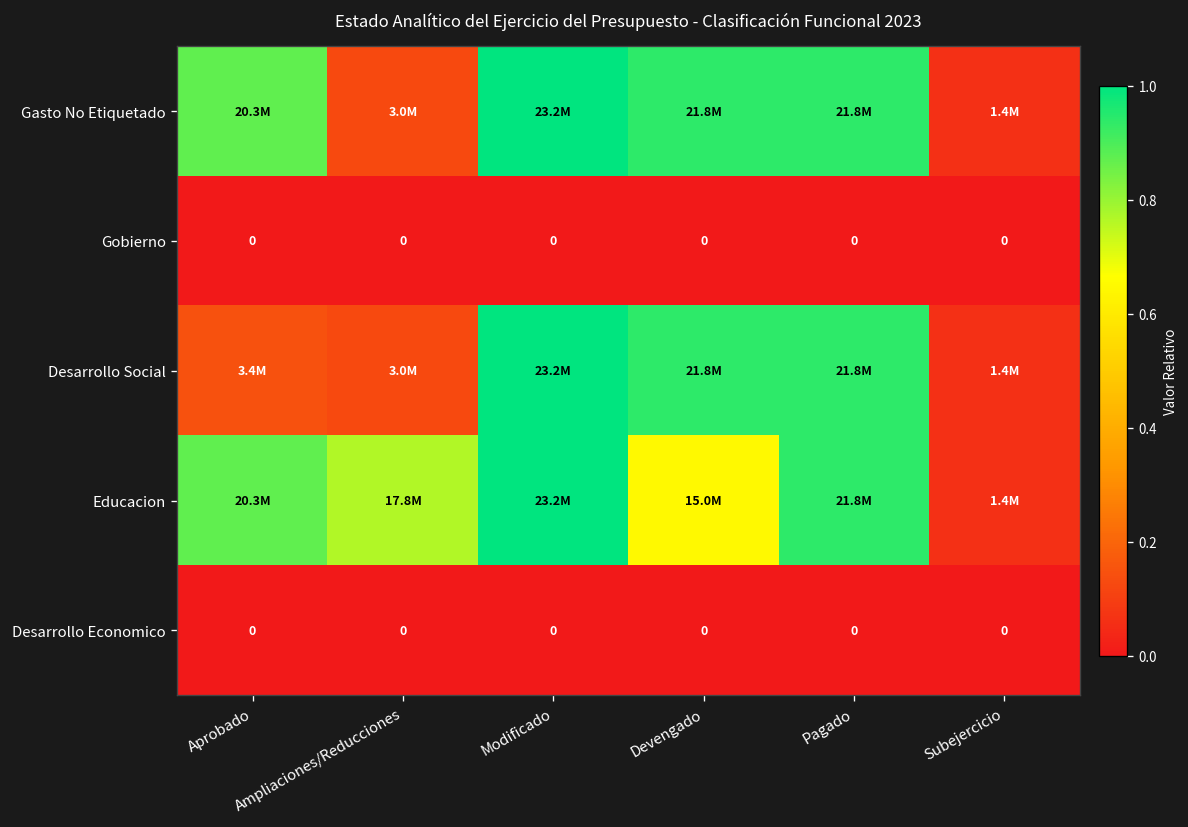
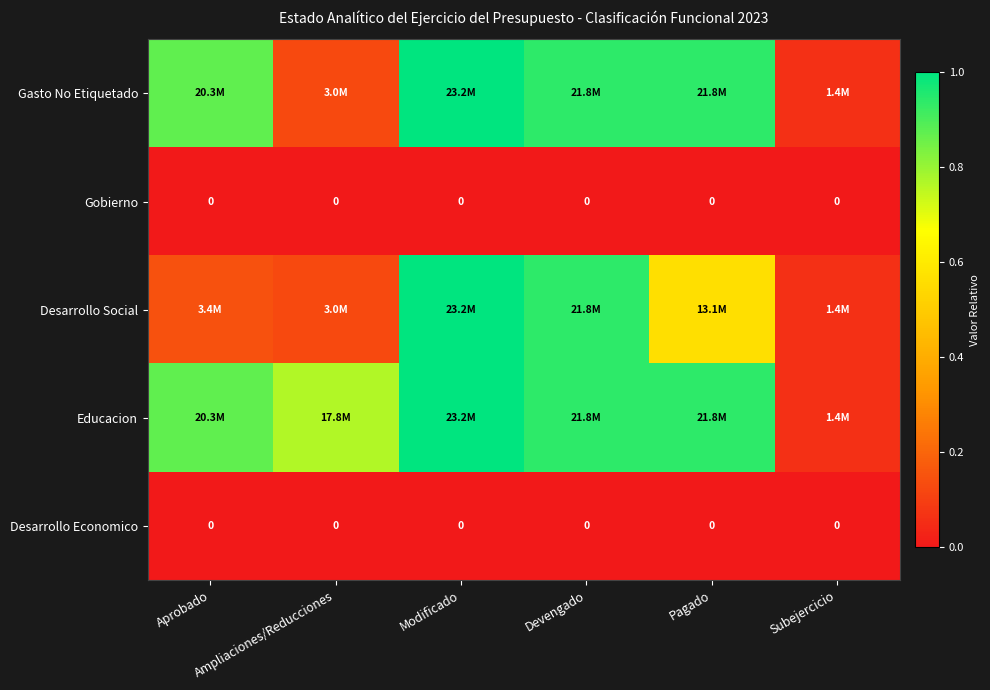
  {
    "Gasto No Etiquetado": {
      "Aprobado": "20.3M",
      "Ampliaciones/Reducciones": "3.0M",
      "Modificado": "23.2M",
      "Devengado": "21.8M",
      "Pagado": "21.8M",
      "Subejercicio": "1.4M"
    },
    "Gobierno": {
      "Aprobado": "0",
      "Ampliaciones/Reducciones": "0",
      "Modificado": "0",
      "Devengado": "0",
      "Pagado": "0",
      "Subejercicio": "0"
    },
    "Desarrollo Social": {
      "Aprobado": "3.4M",
      "Ampliaciones/Reducciones": "3.0M",
      "Modificado": "23.2M",
      "Devengado": "21.8M",
-     "Pagado": "21.8M",
+     "Pagado": "13.1M",
      "Subejercicio": "1.4M"
    },
    "Educacion": {
      "Aprobado": "20.3M",
      "Ampliaciones/Reducciones": "17.8M",
      "Modificado": "23.2M",
-     "Devengado": "15.0M",
+     "Devengado": "21.8M",
      "Pagado": "21.8M",
      "Subejercicio": "1.4M"
    },
    "Desarrollo Economico": {
      "Aprobado": "0",
      "Ampliaciones/Reducciones": "0",
      "Modificado": "0",
      "Devengado": "0",
      "Pagado": "0",
      "Subejercicio": "0"
    }
  }
